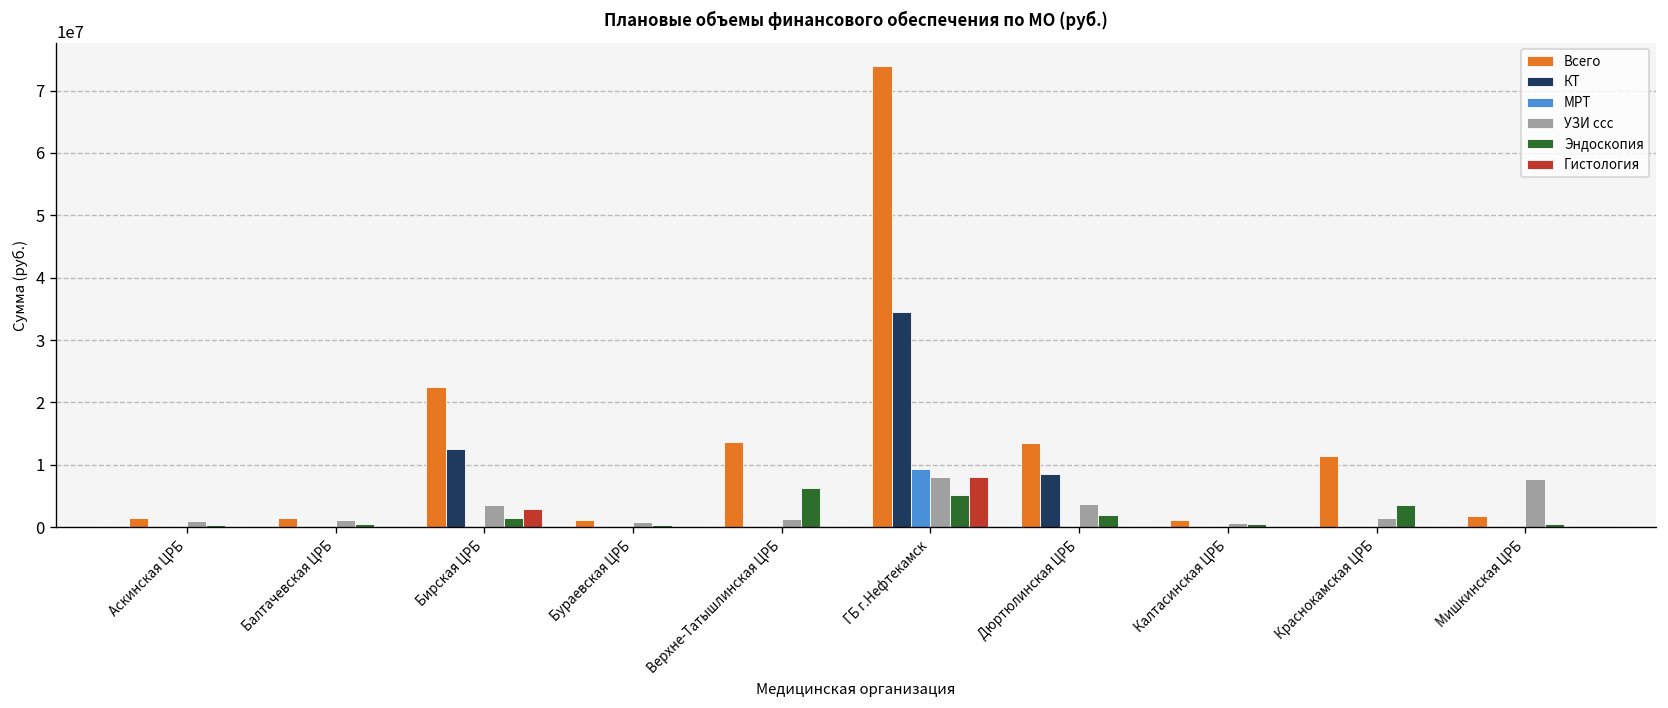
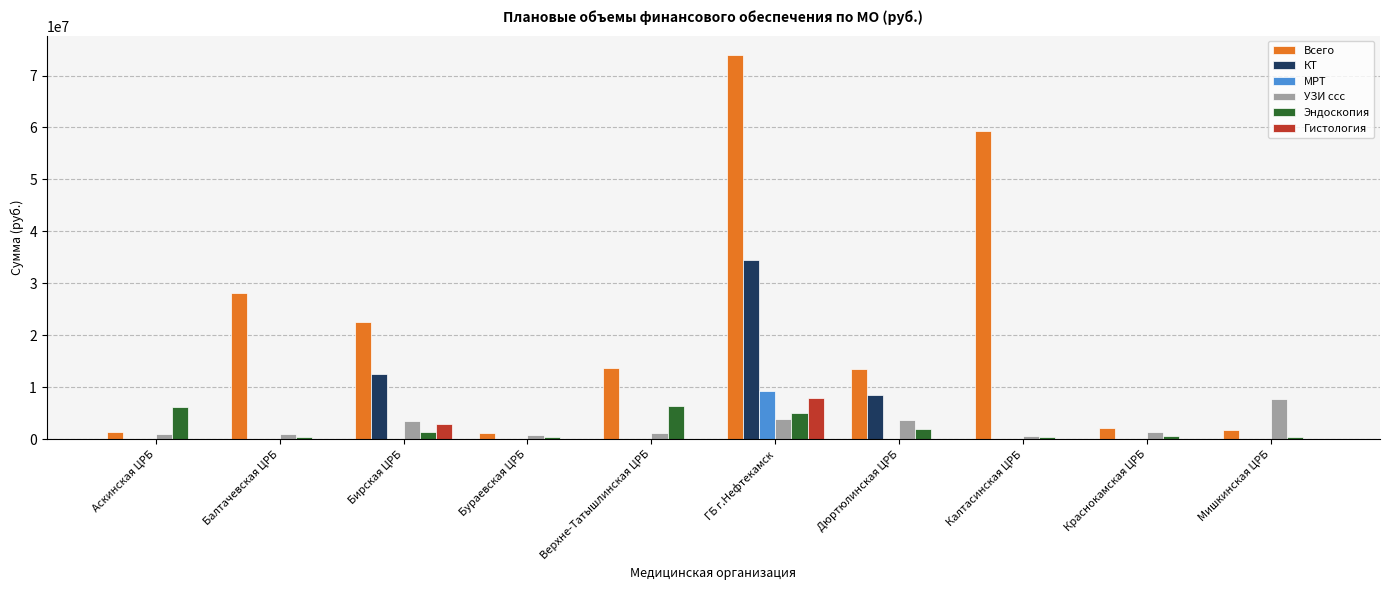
  {
    "Всего": {
      "Аскинская ЦРБ": 1000000,
-     "Балтачевская ЦРБ": 2000000,
+     "Балтачевская ЦРБ": 28000000,
      "Бирская ЦРБ": 23000000,
      "Бураевская ЦРБ": 1000000,
      "Верхне-Татышлинская ЦРБ": 14000000,
      "ГБ г.Нефтекамск": 74000000,
      "Дюртюлинская ЦРБ": 13000000,
-     "Калтасинская ЦРБ": 1000000,
-     "Краснокамская ЦРБ": 11000000,
+     "Калтасинская ЦРБ": 59000000,
+     "Краснокамская ЦРБ": 2000000,
      "Мишкинская ЦРБ": 2000000
    },
    "КТ": {
      "Аскинская ЦРБ": 0,
      "Балтачевская ЦРБ": 0,
      "Бирская ЦРБ": 12000000,
      "Бураевская ЦРБ": 0,
      "Верхне-Татышлинская ЦРБ": 0,
      "ГБ г.Нефтекамск": 35000000,
      "Дюртюлинская ЦРБ": 9000000,
      "Калтасинская ЦРБ": 0,
      "Краснокамская ЦРБ": 0,
      "Мишкинская ЦРБ": 0
    },
    "МРТ": {
      "Аскинская ЦРБ": 0,
      "Балтачевская ЦРБ": 0,
      "Бирская ЦРБ": 0,
      "Бураевская ЦРБ": 0,
      "Верхне-Татышлинская ЦРБ": 0,
      "ГБ г.Нефтекамск": 9000000,
      "Дюртюлинская ЦРБ": 0,
      "Калтасинская ЦРБ": 0,
      "Краснокамская ЦРБ": 0,
      "Мишкинская ЦРБ": 0
    },
    "УЗИ ссс": {
      "Аскинская ЦРБ": 1000000,
      "Балтачевская ЦРБ": 1000000,
      "Бирская ЦРБ": 4000000,
      "Бураевская ЦРБ": 1000000,
      "Верхне-Татышлинская ЦРБ": 1000000,
-     "ГБ г.Нефтекамск": 8000000,
+     "ГБ г.Нефтекамск": 4000000,
      "Дюртюлинская ЦРБ": 4000000,
      "Калтасинская ЦРБ": 1000000,
      "Краснокамская ЦРБ": 1000000,
      "Мишкинская ЦРБ": 8000000
    },
    "Эндоскопия": {
-     "Аскинская ЦРБ": 0,
+     "Аскинская ЦРБ": 6000000,
      "Бирская ЦРБ": 1000000,
      "Верхне-Татышлинская ЦРБ": 6000000,
      "ГБ г.Нефтекамск": 5000000,
      "Дюртюлинская ЦРБ": 2000000,
      "Калтасинская ЦРБ": 1000000,
-     "Краснокамская ЦРБ": 4000000,
+     "Краснокамская ЦРБ": 1000000,
      "Мишкинская ЦРБ": 0
    },
    "Гистология": {
      "Аскинская ЦРБ": 0,
      "Балтачевская ЦРБ": 0,
      "Бирская ЦРБ": 3000000,
      "Бураевская ЦРБ": 0,
      "Верхне-Татышлинская ЦРБ": 0,
      "ГБ г.Нефтекамск": 8000000,
      "Дюртюлинская ЦРБ": 0,
      "Калтасинская ЦРБ": 0,
      "Краснокамская ЦРБ": 0,
      "Мишкинская ЦРБ": 0
    }
  }
